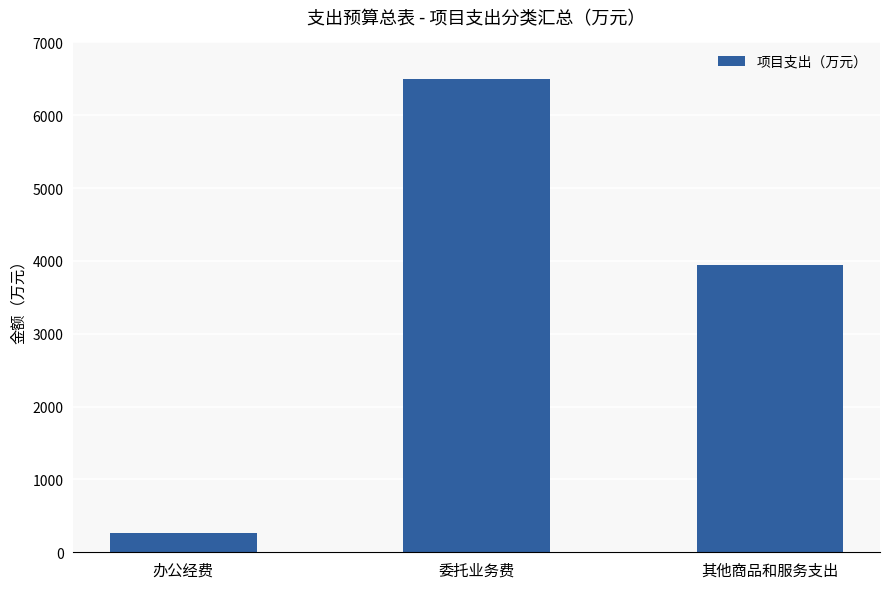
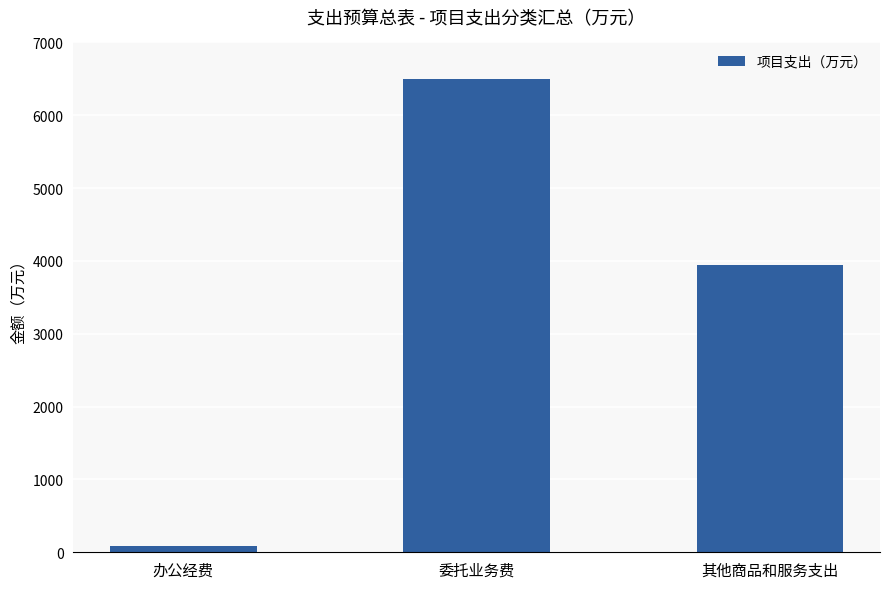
  {
-   "办公经费": 300,
+   "办公经费": 100,
    "委托业务费": 6500,
    "其他商品和服务支出": 3900
  }
